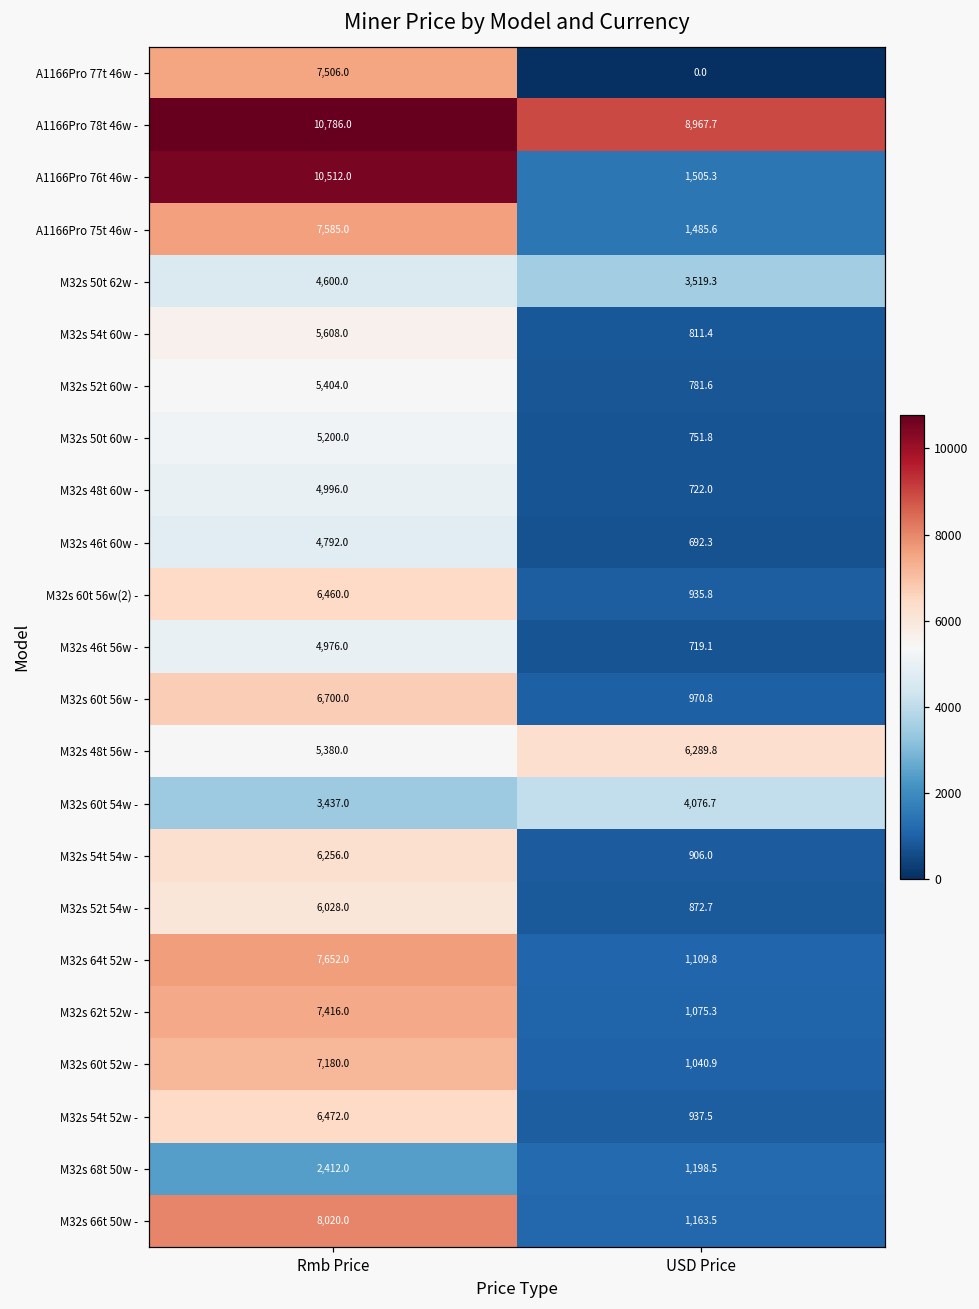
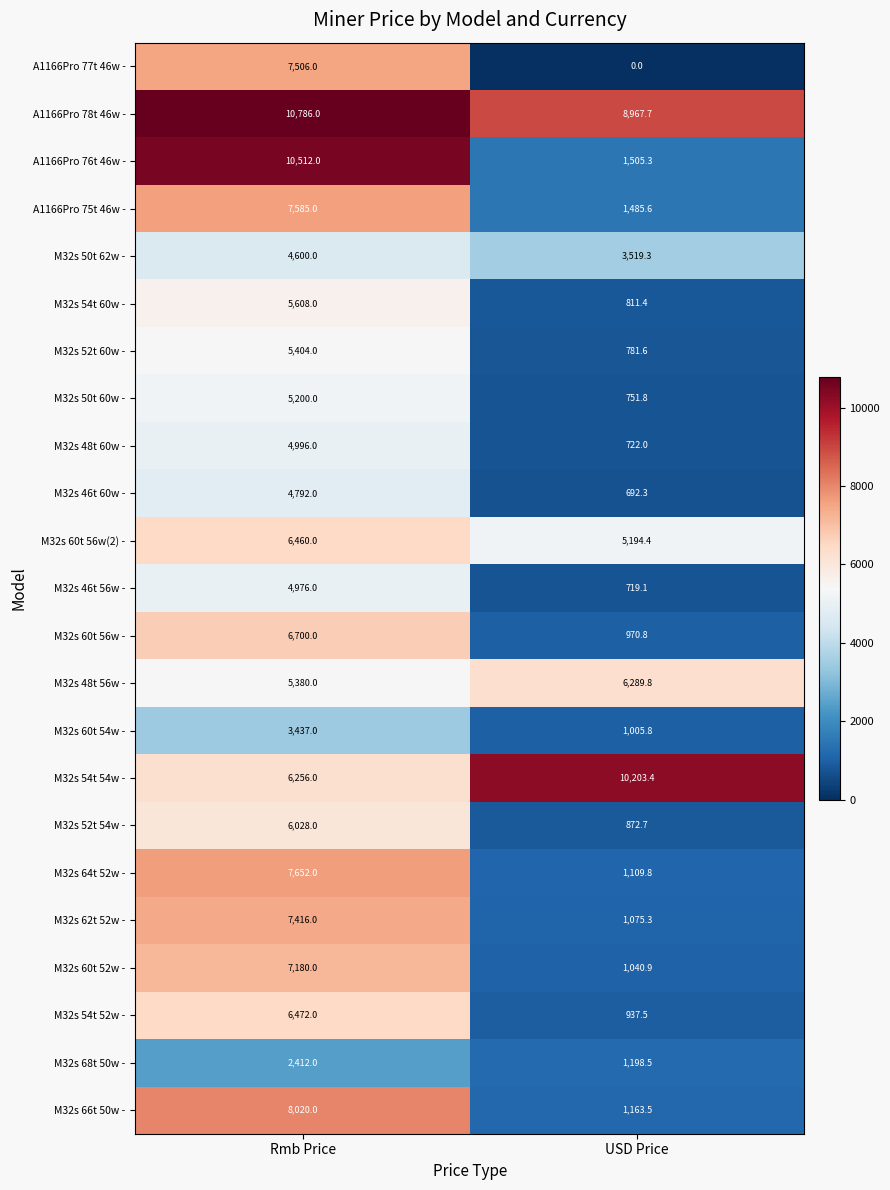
  {
    "A1166Pro 77t 46w -": {
      "Rmb Price": "7,506.0",
      "USD Price": "0.0"
    },
    "A1166Pro 78t 46w -": {
      "Rmb Price": "10,786.0",
      "USD Price": "8,967.7"
    },
    "A1166Pro 76t 46w -": {
      "Rmb Price": "10,512.0",
      "USD Price": "1,505.3"
    },
    "A1166Pro 75t 46w -": {
      "Rmb Price": "7,585.0",
      "USD Price": "1,485.6"
    },
    "M32s 50t 62w -": {
      "Rmb Price": "4,600.0",
      "USD Price": "3,519.3"
    },
    "M32s 54t 60w -": {
      "Rmb Price": "5,608.0",
      "USD Price": "811.4"
    },
    "M32s 52t 60w -": {
      "Rmb Price": "5,404.0",
      "USD Price": "781.6"
    },
    "M32s 50t 60w -": {
      "Rmb Price": "5,200.0",
      "USD Price": "751.8"
    },
    "M32s 48t 60w -": {
      "Rmb Price": "4,996.0",
      "USD Price": "722.0"
    },
    "M32s 46t 60w -": {
      "Rmb Price": "4,792.0",
      "USD Price": "692.3"
    },
    "M32s 60t 56w(2) -": {
      "Rmb Price": "6,460.0",
-     "USD Price": "935.8"
+     "USD Price": "5,194.4"
    },
    "M32s 46t 56w -": {
      "Rmb Price": "4,976.0",
      "USD Price": "719.1"
    },
    "M32s 60t 56w -": {
      "Rmb Price": "6,700.0",
      "USD Price": "970.8"
    },
    "M32s 48t 56w -": {
      "Rmb Price": "5,380.0",
      "USD Price": "6,289.8"
    },
    "M32s 60t 54w -": {
      "Rmb Price": "3,437.0",
-     "USD Price": "4,076.7"
+     "USD Price": "1,005.8"
    },
    "M32s 54t 54w -": {
      "Rmb Price": "6,256.0",
-     "USD Price": "906.0"
+     "USD Price": "10,203.4"
    },
    "M32s 52t 54w -": {
      "Rmb Price": "6,028.0",
      "USD Price": "872.7"
    },
    "M32s 64t 52w -": {
      "Rmb Price": "7,652.0",
      "USD Price": "1,109.8"
    },
    "M32s 62t 52w -": {
      "Rmb Price": "7,416.0",
      "USD Price": "1,075.3"
    },
    "M32s 60t 52w -": {
      "Rmb Price": "7,180.0",
      "USD Price": "1,040.9"
    },
    "M32s 54t 52w -": {
      "Rmb Price": "6,472.0",
      "USD Price": "937.5"
    },
    "M32s 68t 50w -": {
      "Rmb Price": "2,412.0",
      "USD Price": "1,198.5"
    },
    "M32s 66t 50w -": {
      "Rmb Price": "8,020.0",
      "USD Price": "1,163.5"
    }
  }
